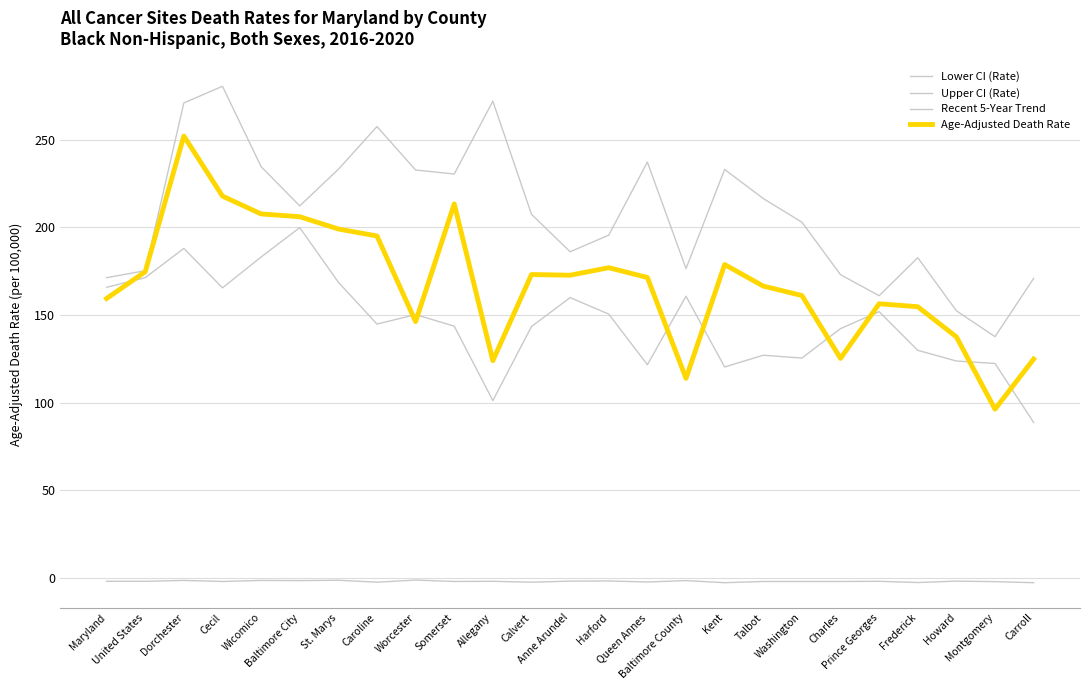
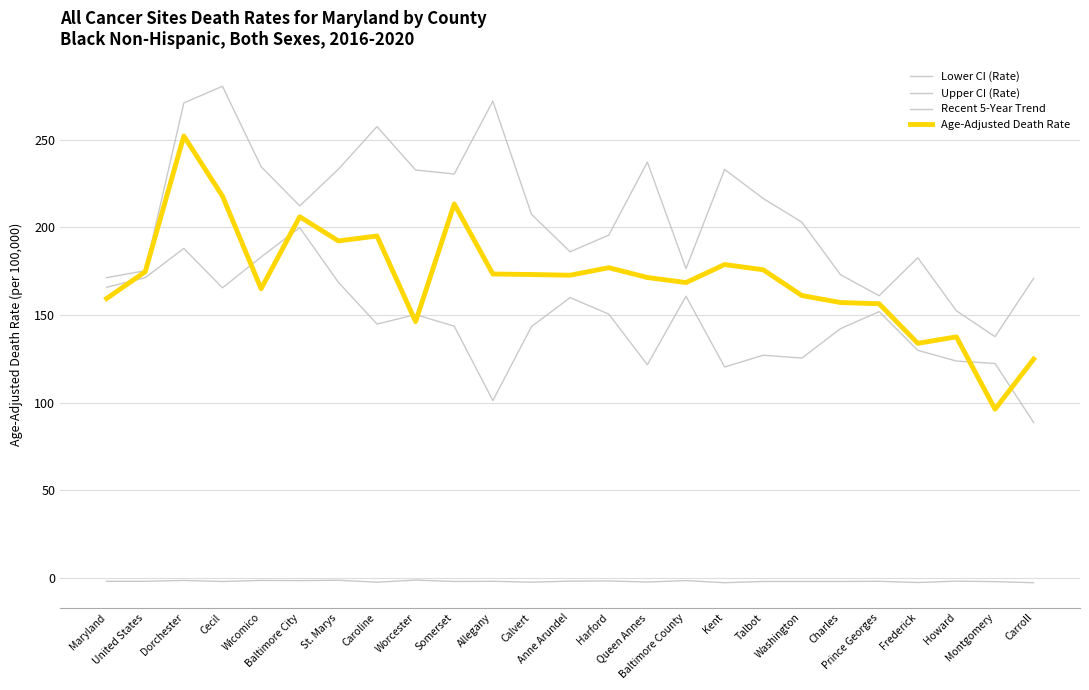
  {
    "Age-Adjusted Death Rate": {
      "Maryland": 159,
      "Dorchester": 252,
      "Cecil": 218,
-     "Wicomico": 208,
+     "Wicomico": 165,
      "Baltimore City": 206,
-     "St. Marys": 199,
+     "St. Marys": 192,
      "Caroline": 195,
      "Worcester": 146,
      "Somerset": 213,
-     "Allegany": 124,
+     "Allegany": 173,
      "Calvert": 173,
      "Anne Arundel": 173,
      "Harford": 177,
      "Queen Annes": 171,
-     "Baltimore County": 114,
+     "Baltimore County": 169,
      "Kent": 179,
-     "Talbot": 167,
+     "Talbot": 176,
      "Washington": 161,
-     "Charles": 125,
+     "Charles": 157,
      "Prince Georges": 156,
-     "Frederick": 155,
+     "Frederick": 134,
      "Howard": 138,
      "Montgomery": 96,
      "Carroll": 125
    }
  }
